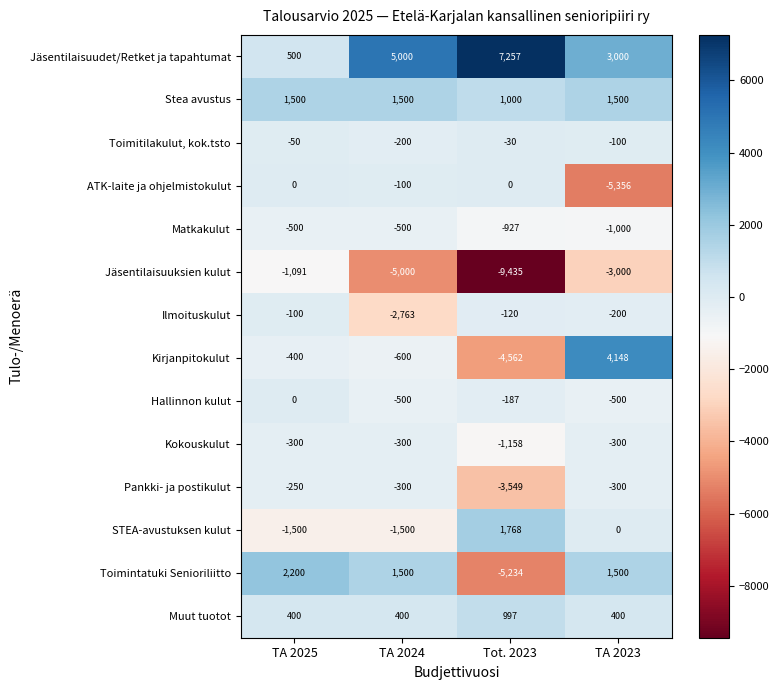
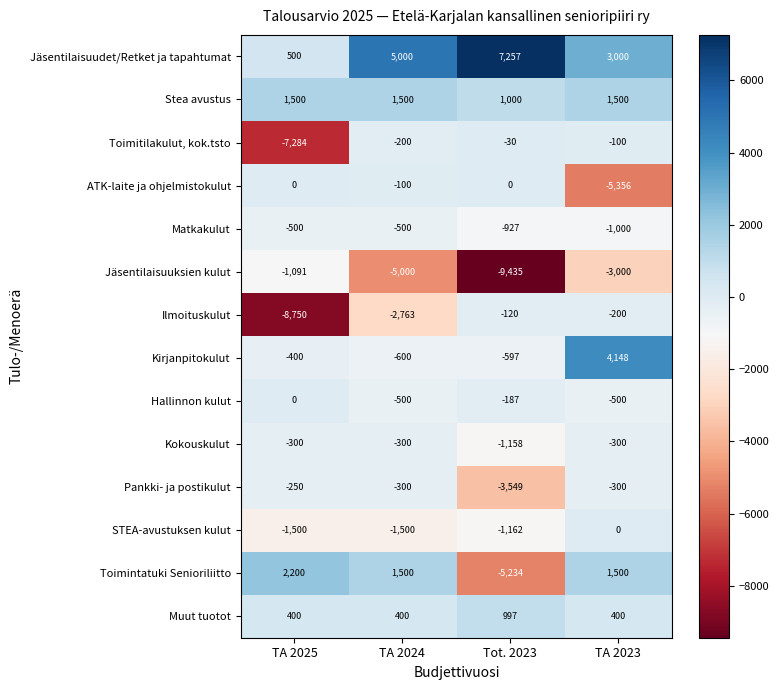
  {
    "Jäsentilaisuudet/Retket ja tapahtumat": {
      "TA 2025": "500",
      "TA 2024": "5,000",
      "Tot. 2023": "7,257",
      "TA 2023": "3,000"
    },
    "Stea avustus": {
      "TA 2025": "1,500",
      "TA 2024": "1,500",
      "Tot. 2023": "1,000",
      "TA 2023": "1,500"
    },
    "Toimitilakulut, kok.tsto": {
-     "TA 2025": "-50",
+     "TA 2025": "-7,284",
      "TA 2024": "-200",
      "Tot. 2023": "-30",
      "TA 2023": "-100"
    },
    "ATK-laite ja ohjelmistokulut": {
      "TA 2025": "0",
      "TA 2024": "-100",
      "Tot. 2023": "0",
      "TA 2023": "-5,356"
    },
    "Matkakulut": {
      "TA 2025": "-500",
      "TA 2024": "-500",
      "Tot. 2023": "-927",
      "TA 2023": "-1,000"
    },
    "Jäsentilaisuuksien kulut": {
      "TA 2025": "-1,091",
      "TA 2024": "-5,000",
      "Tot. 2023": "-9,435",
      "TA 2023": "-3,000"
    },
    "Ilmoituskulut": {
-     "TA 2025": "-100",
+     "TA 2025": "-8,750",
      "TA 2024": "-2,763",
      "Tot. 2023": "-120",
      "TA 2023": "-200"
    },
    "Kirjanpitokulut": {
      "TA 2025": "-400",
      "TA 2024": "-600",
-     "Tot. 2023": "-4,562",
+     "Tot. 2023": "-597",
      "TA 2023": "4,148"
    },
    "Hallinnon kulut": {
      "TA 2025": "0",
      "TA 2024": "-500",
      "Tot. 2023": "-187",
      "TA 2023": "-500"
    },
    "Kokouskulut": {
      "TA 2025": "-300",
      "TA 2024": "-300",
      "Tot. 2023": "-1,158",
      "TA 2023": "-300"
    },
    "Pankki- ja postikulut": {
      "TA 2025": "-250",
      "TA 2024": "-300",
      "Tot. 2023": "-3,549",
      "TA 2023": "-300"
    },
    "STEA-avustuksen kulut": {
      "TA 2025": "-1,500",
      "TA 2024": "-1,500",
-     "Tot. 2023": "1,768",
+     "Tot. 2023": "-1,162",
      "TA 2023": "0"
    },
    "Toimintatuki Senioriliitto": {
      "TA 2025": "2,200",
      "TA 2024": "1,500",
      "Tot. 2023": "-5,234",
      "TA 2023": "1,500"
    },
    "Muut tuotot": {
      "TA 2025": "400",
      "TA 2024": "400",
      "Tot. 2023": "997",
      "TA 2023": "400"
    }
  }
